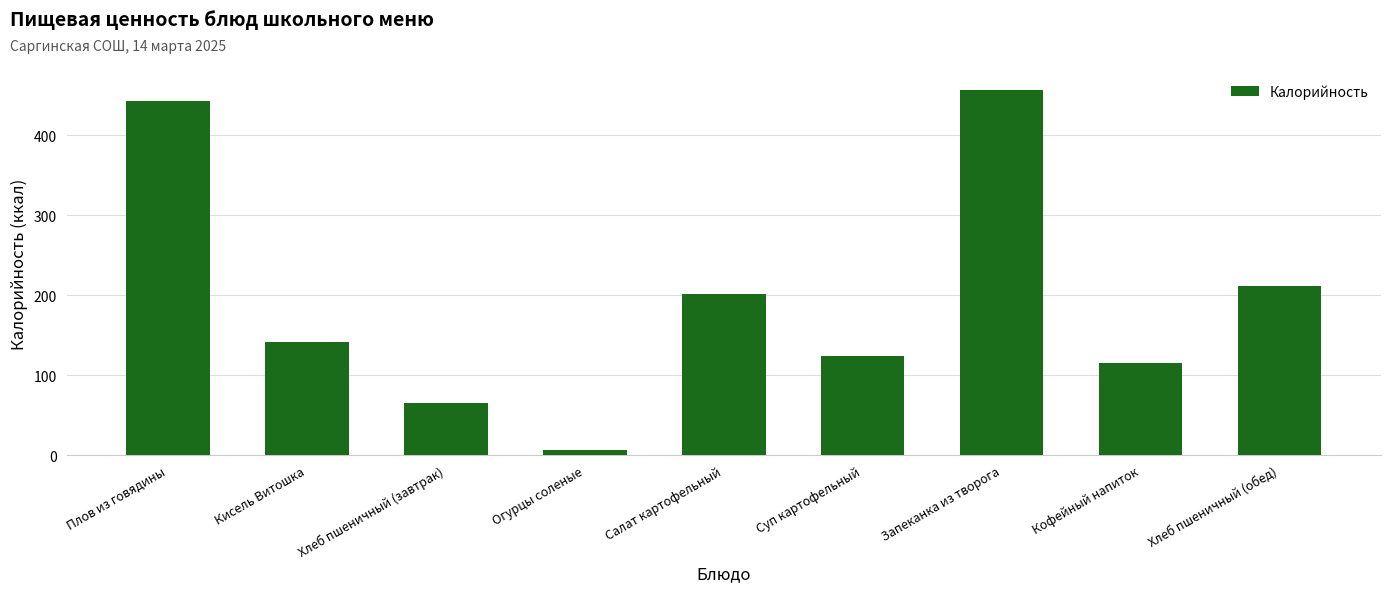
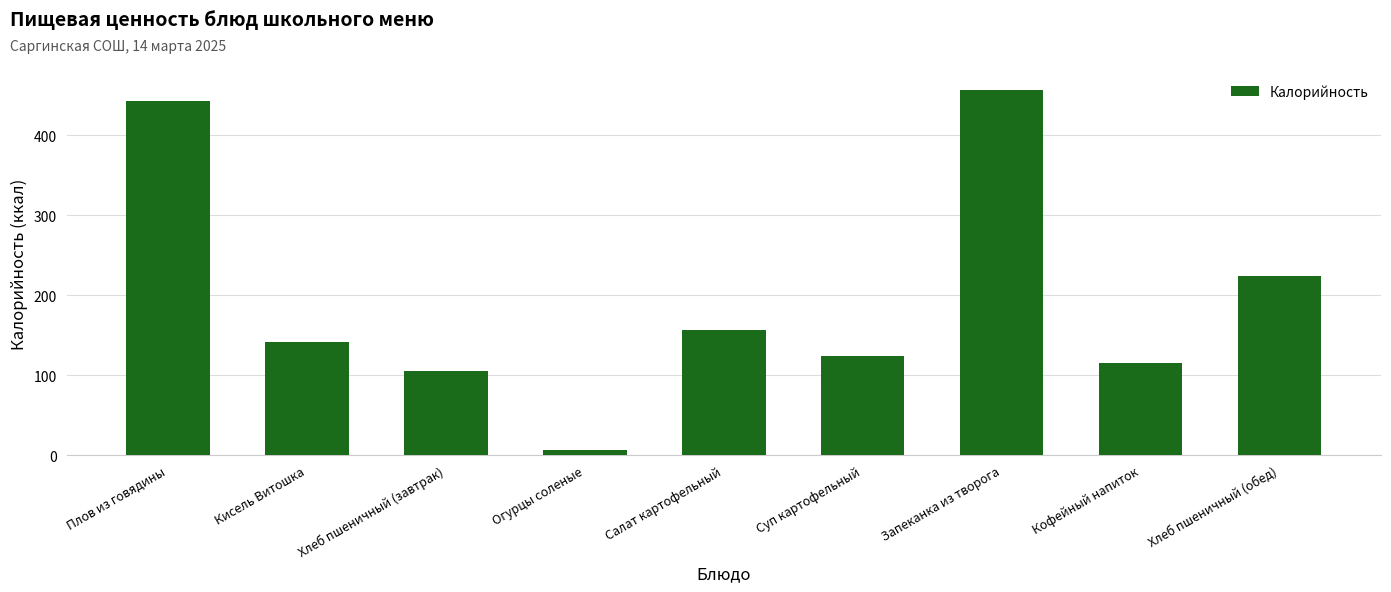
  {
    "Плов из говядины": 440,
    "Кисель Витошка": 140,
-   "Хлеб пшеничный (завтрак)": 70,
+   "Хлеб пшеничный (завтрак)": 110,
    "Огурцы соленые": 10,
-   "Салат картофельный": 200,
+   "Салат картофельный": 160,
    "Суп картофельный": 120,
    "Запеканка из творога": 460,
    "Кофейный напиток": 120,
-   "Хлеб пшеничный (обед)": 210
+   "Хлеб пшеничный (обед)": 220
  }
